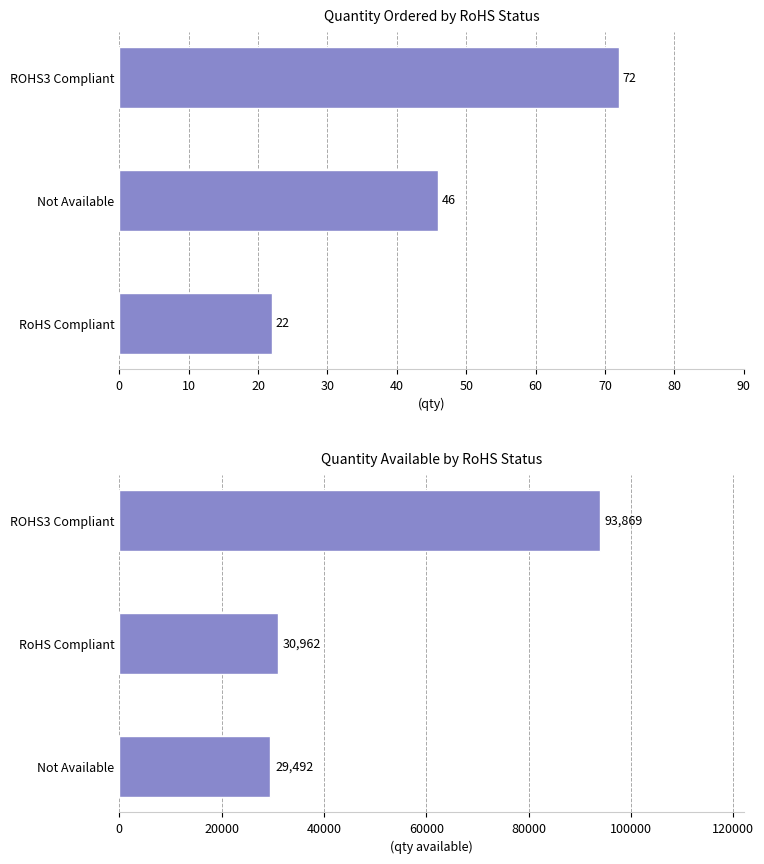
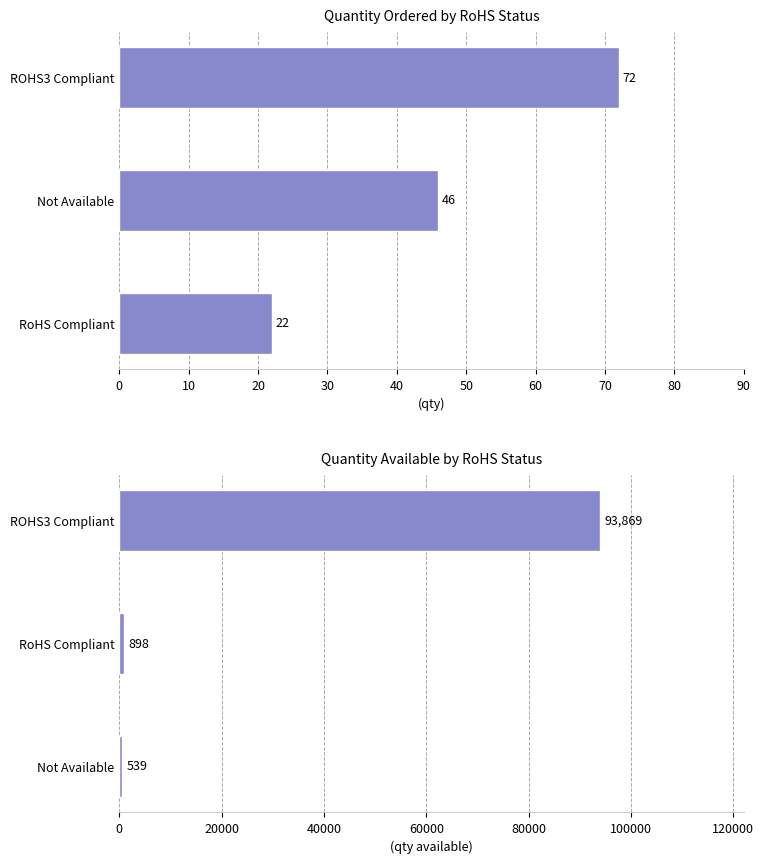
  {
    "Quantity Ordered by RoHS Status": {
      "ROHS3 Compliant": "72",
      "Not Available": "46",
      "RoHS Compliant": "22"
    },
    "Quantity Available by RoHS Status": {
      "ROHS3 Compliant": "93,869",
-     "RoHS Compliant": "30,962",
-     "Not Available": "29,492"
+     "RoHS Compliant": "898",
+     "Not Available": "539"
    }
  }
